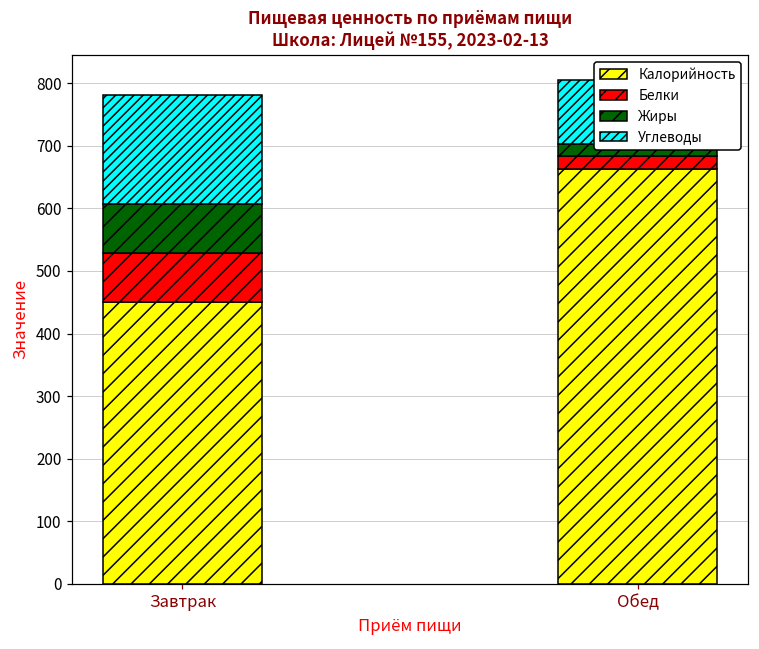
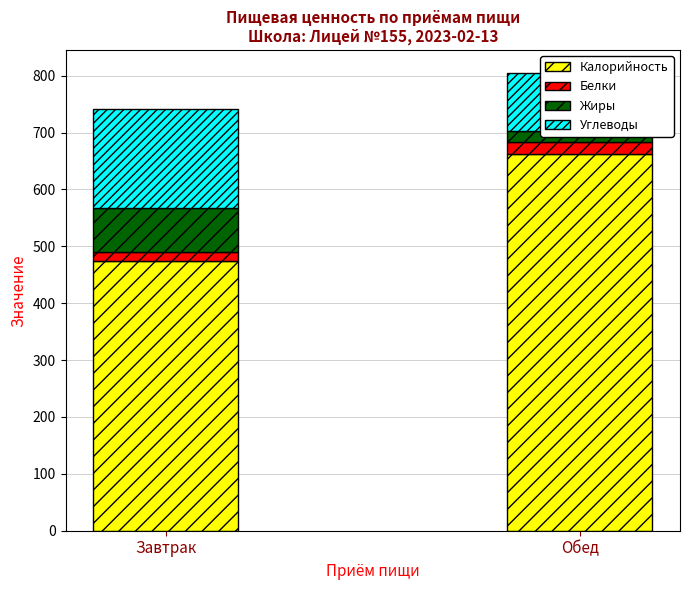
  {
    "Калорийность": {
-     "Завтрак": 450,
+     "Завтрак": 470,
      "Обед": 660
    },
    "Белки": {
-     "Завтрак": 80,
+     "Завтрак": 20,
      "Обед": 20
    },
    "Жиры": {
      "Завтрак": 80
    },
    "Углеводы": {
      "Завтрак": 170
    }
  }
